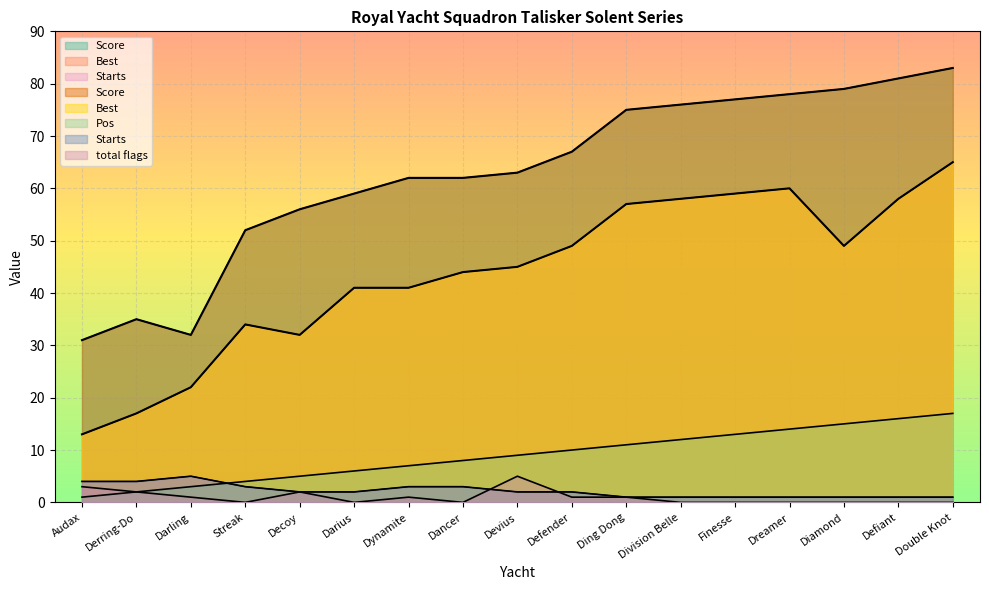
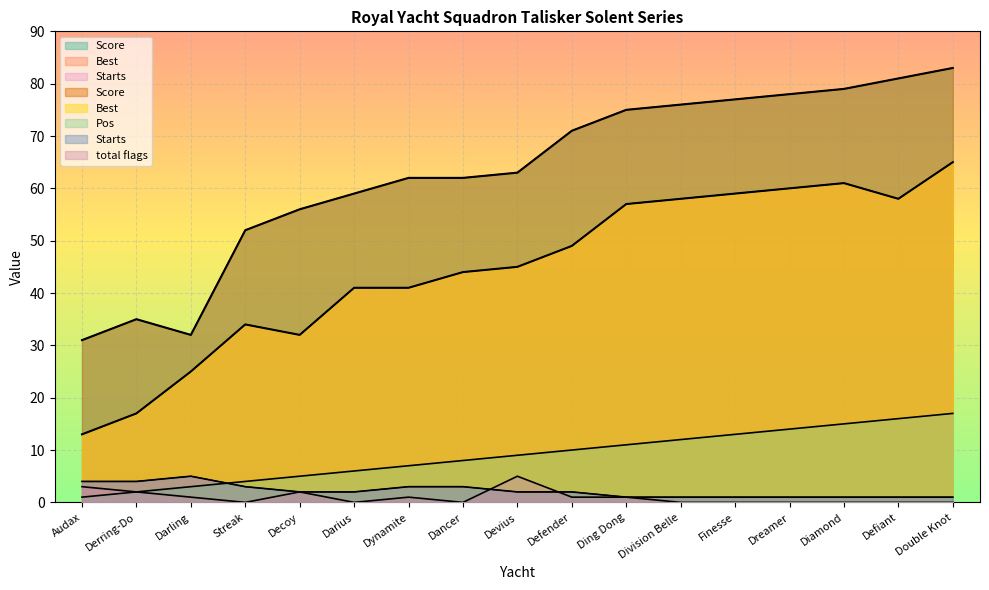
  {
    "Score": {
      "Audax": 31,
      "Derring-Do": 35,
      "Darling": 32,
      "Streak": 52,
      "Decoy": 56,
      "Darius": 59,
      "Dynamite": 62,
      "Dancer": 62,
      "Devius": 63,
-     "Defender": 67,
+     "Defender": 71,
      "Ding Dong": 75,
      "Division Belle": 76,
      "Finesse": 77,
      "Dreamer": 78,
      "Diamond": 79,
      "Defiant": 81,
      "Double Knot": 83
    },
    "Best": {
      "Audax": 13,
      "Derring-Do": 17,
-     "Darling": 22,
+     "Darling": 25,
      "Streak": 34,
      "Decoy": 32,
      "Darius": 41,
      "Dynamite": 41,
      "Dancer": 44,
      "Devius": 45,
      "Defender": 49,
      "Ding Dong": 57,
      "Division Belle": 58,
      "Finesse": 59,
      "Dreamer": 60,
-     "Diamond": 49,
+     "Diamond": 61,
      "Defiant": 58,
      "Double Knot": 65
    },
    "total flags": {
      "Audax": 3,
      "Darling": 1,
      "Streak": 0,
      "Darius": 0,
      "Dynamite": 1,
      "Dancer": 0,
      "Devius": 5,
      "Defender": 1,
      "Division Belle": 0,
      "Finesse": 0,
      "Dreamer": 0,
      "Diamond": 0,
      "Defiant": 0,
      "Double Knot": 0
    }
  }
